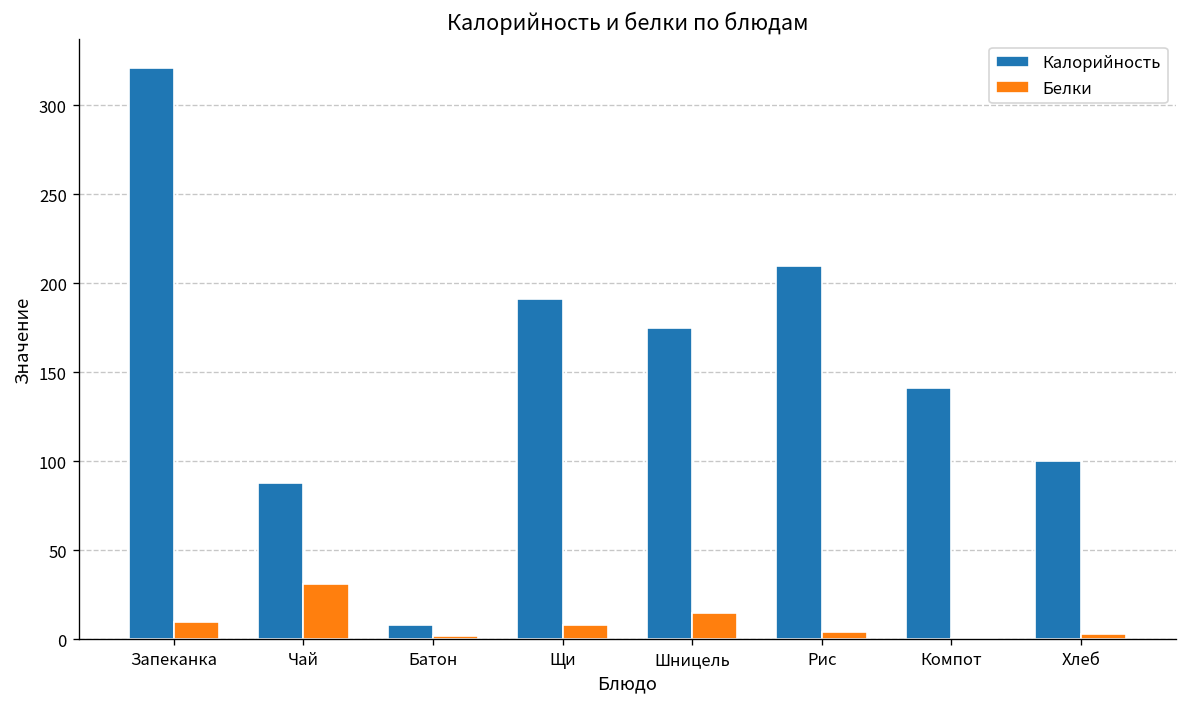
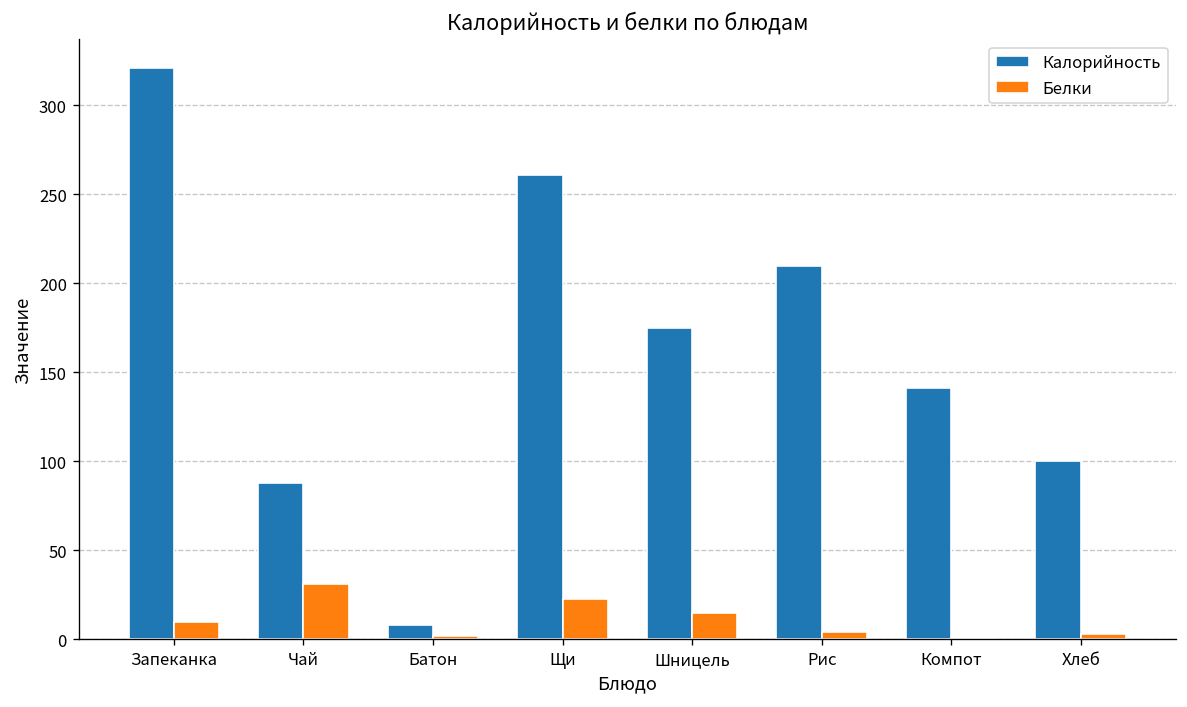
  {
    "Калорийность": {
      "Запеканка": 321,
      "Чай": 88,
      "Батон": 8,
-     "Щи": 191,
+     "Щи": 261,
      "Шницель": 175,
      "Рис": 210,
      "Компот": 141,
      "Хлеб": 100
    },
    "Белки": {
      "Запеканка": 10,
      "Чай": 31,
      "Батон": 2,
-     "Щи": 8,
+     "Щи": 23,
      "Шницель": 15,
      "Рис": 4,
      "Хлеб": 3
    }
  }
